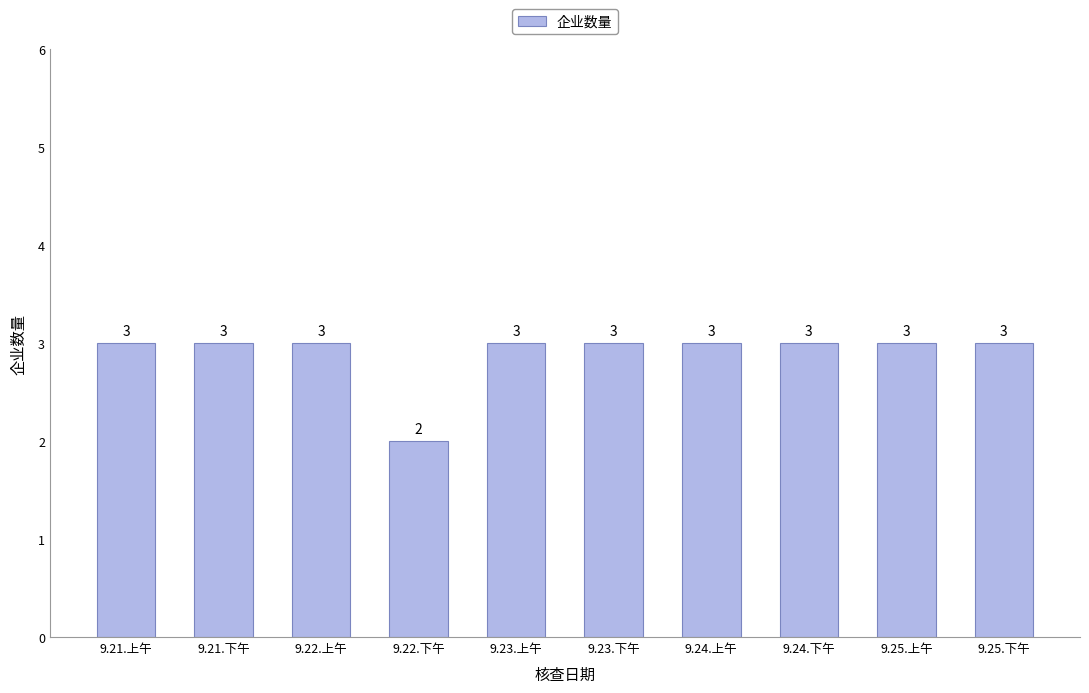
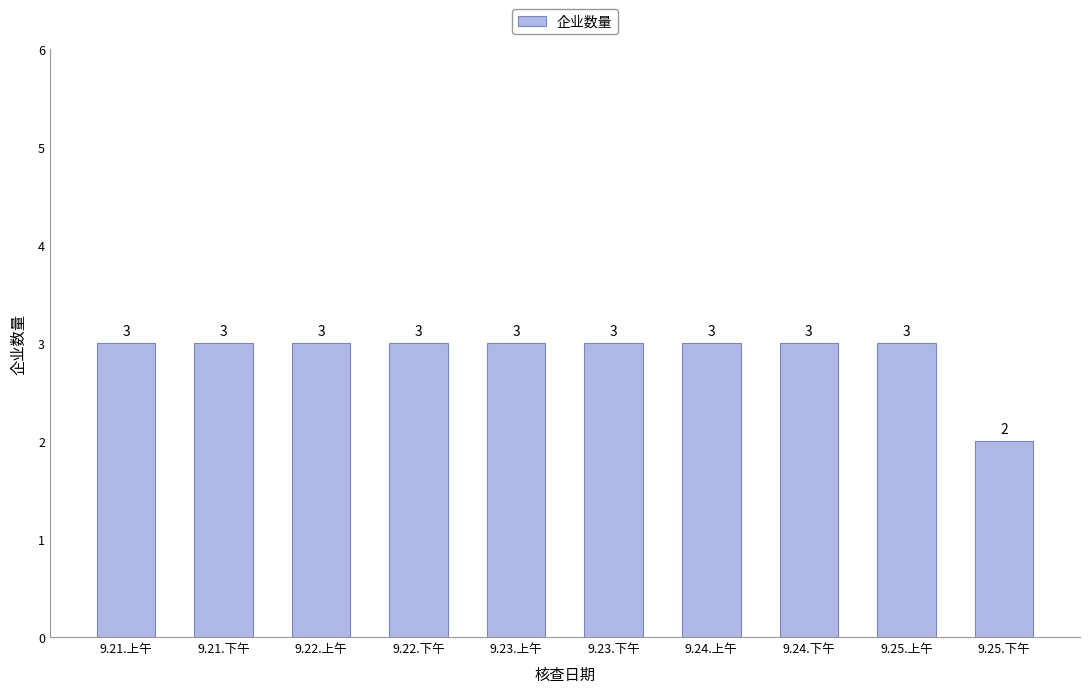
  {
    "9.21.上午": 3,
    "9.21.下午": 3,
    "9.22.上午": 3,
-   "9.22.下午": 2,
+   "9.22.下午": 3,
    "9.23.上午": 3,
    "9.23.下午": 3,
    "9.24.上午": 3,
    "9.24.下午": 3,
    "9.25.上午": 3,
-   "9.25.下午": 3
+   "9.25.下午": 2
  }
